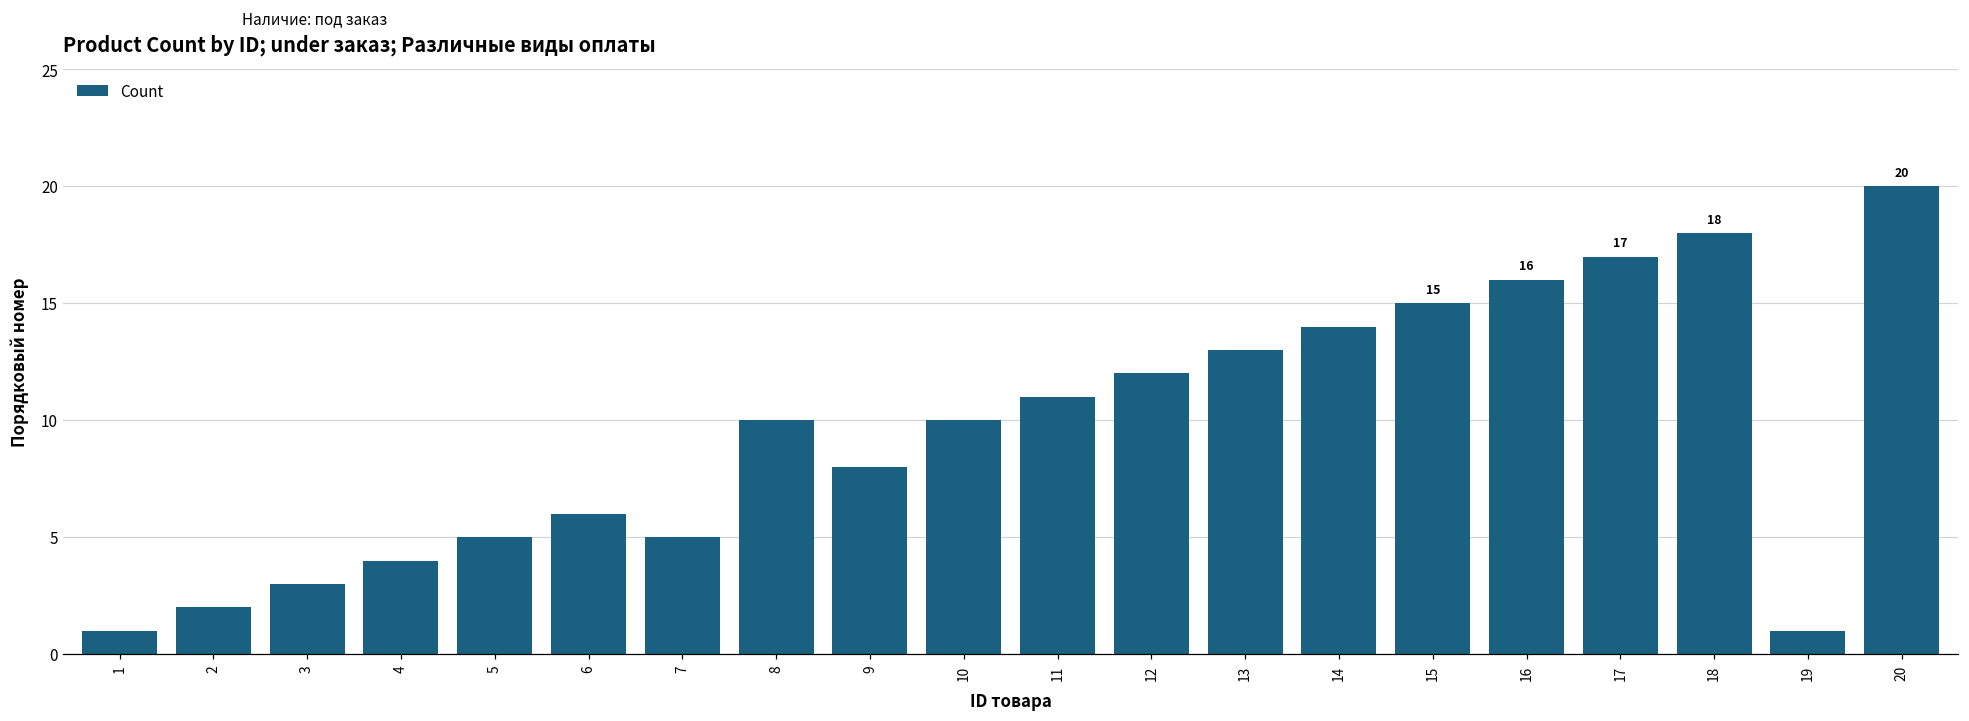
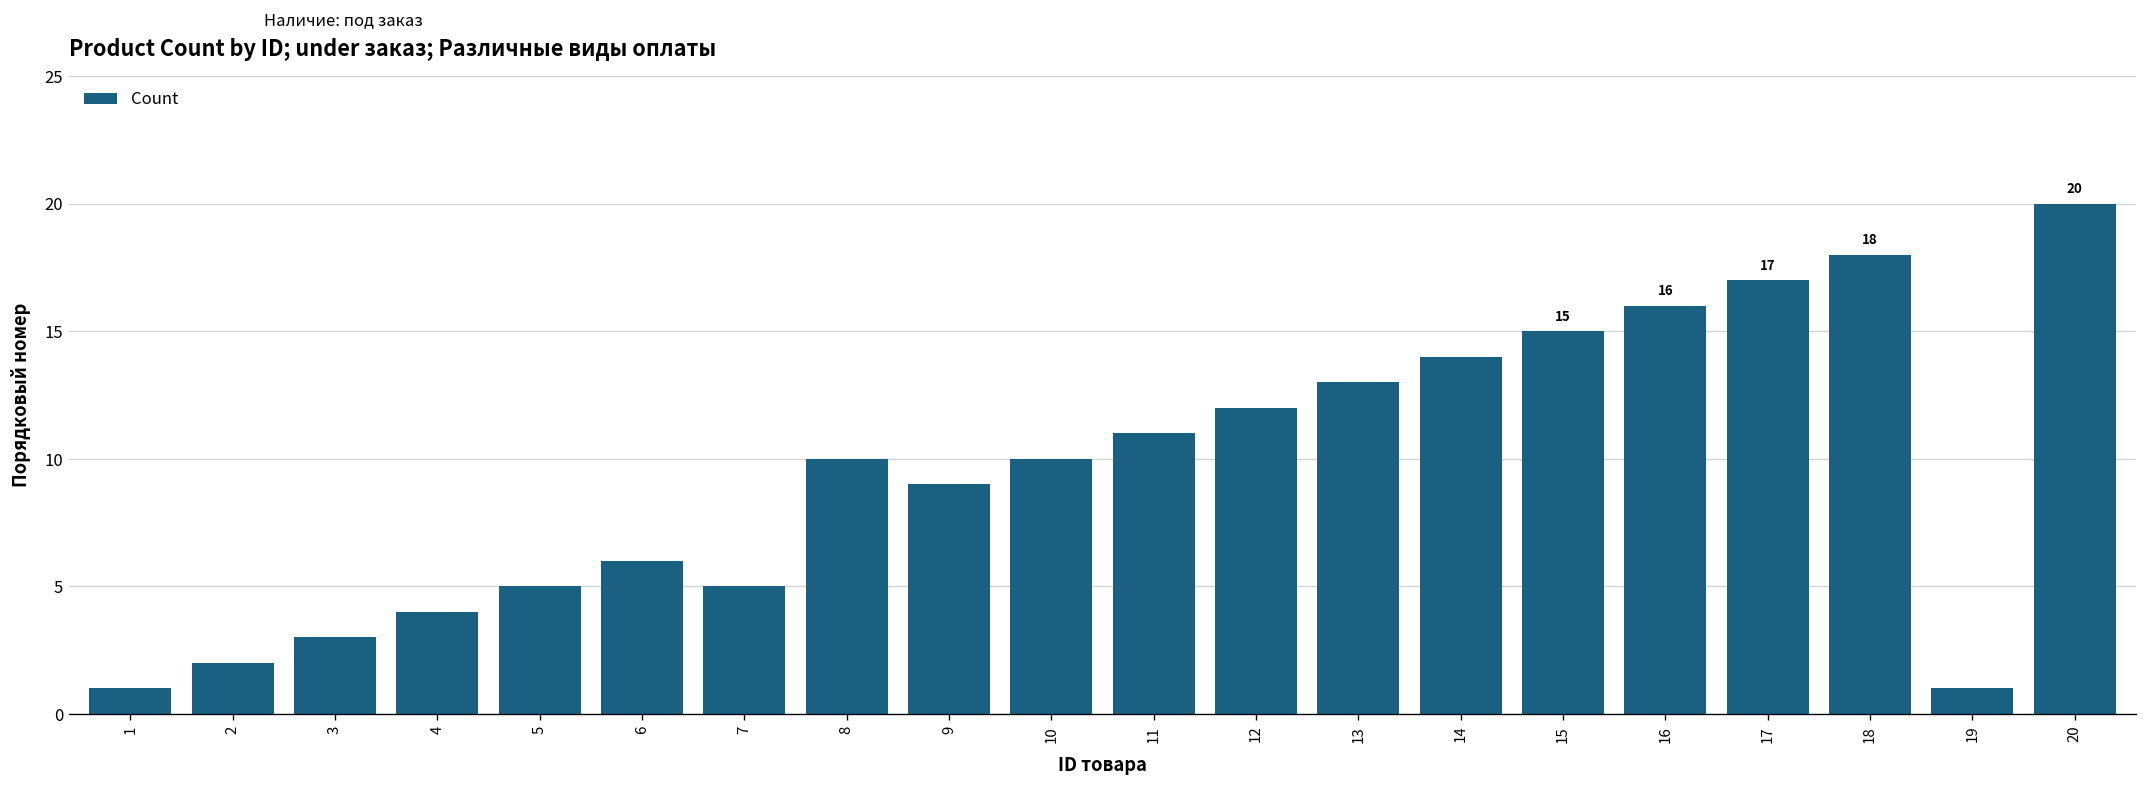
  {
    "1": 1,
    "2": 2,
    "3": 3,
    "4": 4,
    "5": 5,
    "6": 6,
    "7": 5,
    "8": 10,
-   "9": 8,
+   "9": 9,
    "10": 10,
    "11": 11,
    "12": 12,
    "13": 13,
    "14": 14,
    "19": 1
  }
